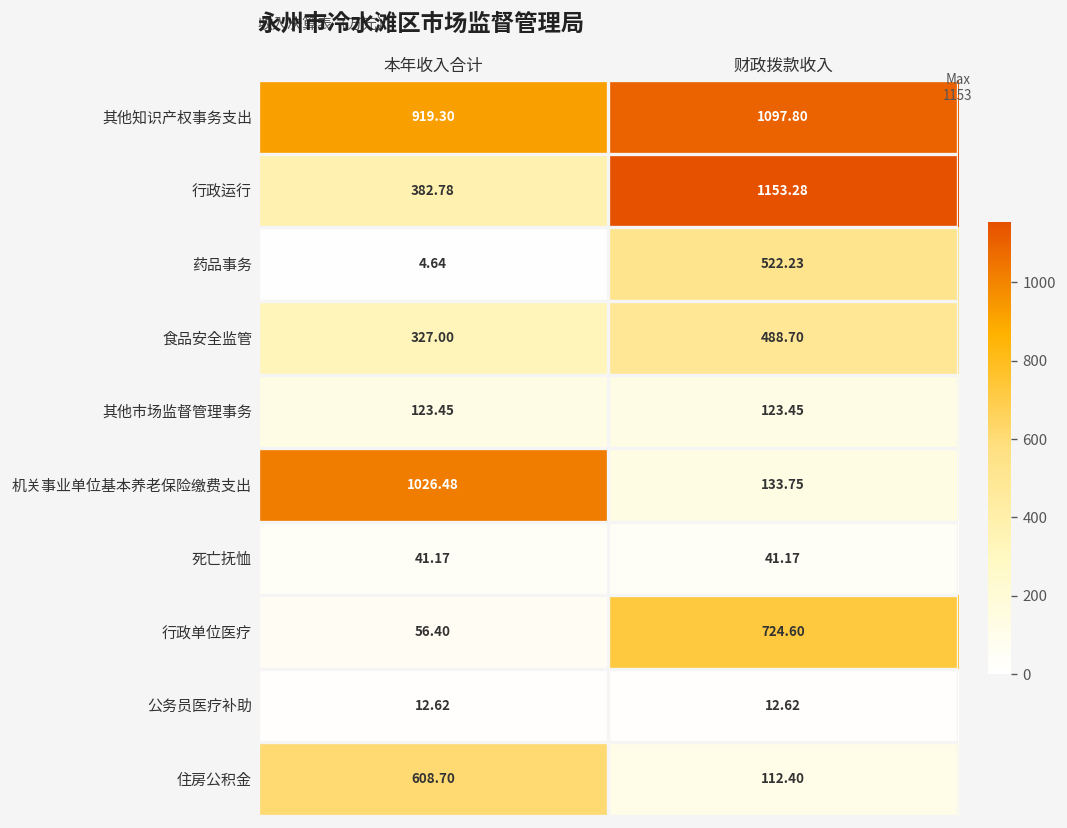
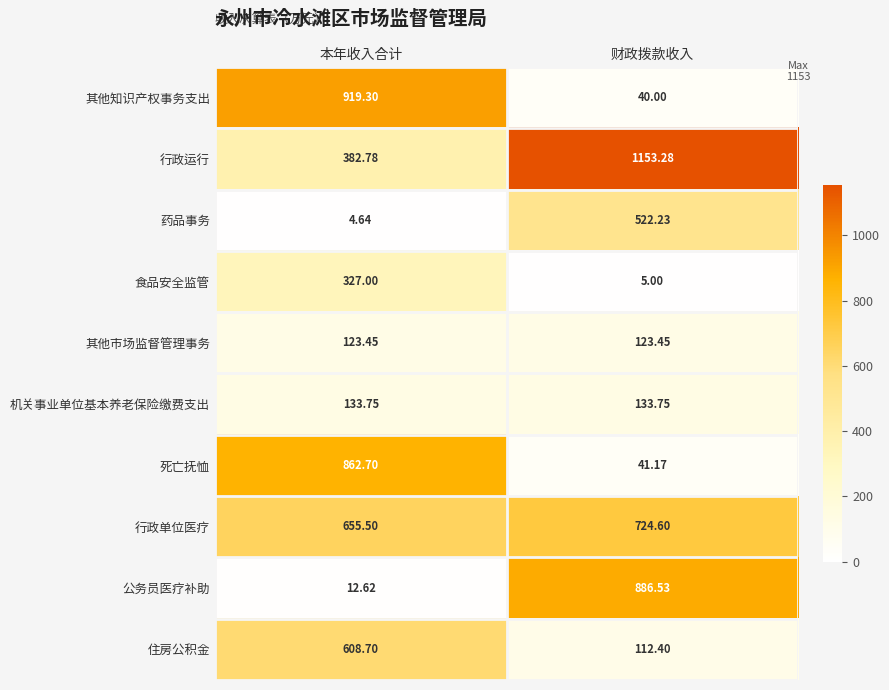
  {
    "其他知识产权事务支出": {
      "本年收入合计": 919.30,
-     "财政拨款收入": 1097.80
+     "财政拨款收入": 40.00
    },
    "行政运行": {
      "本年收入合计": 382.78,
      "财政拨款收入": 1153.28
    },
    "药品事务": {
      "本年收入合计": 4.64,
      "财政拨款收入": 522.23
    },
    "食品安全监管": {
      "本年收入合计": 327.00,
-     "财政拨款收入": 488.70
+     "财政拨款收入": 5.00
    },
    "其他市场监督管理事务": {
      "本年收入合计": 123.45,
      "财政拨款收入": 123.45
    },
    "机关事业单位基本养老保险缴费支出": {
-     "本年收入合计": 1026.48,
+     "本年收入合计": 133.75,
      "财政拨款收入": 133.75
    },
    "死亡抚恤": {
-     "本年收入合计": 41.17,
+     "本年收入合计": 862.70,
      "财政拨款收入": 41.17
    },
    "行政单位医疗": {
-     "本年收入合计": 56.40,
+     "本年收入合计": 655.50,
      "财政拨款收入": 724.60
    },
    "公务员医疗补助": {
      "本年收入合计": 12.62,
-     "财政拨款收入": 12.62
+     "财政拨款收入": 886.53
    },
    "住房公积金": {
      "本年收入合计": 608.70,
      "财政拨款收入": 112.40
    }
  }
